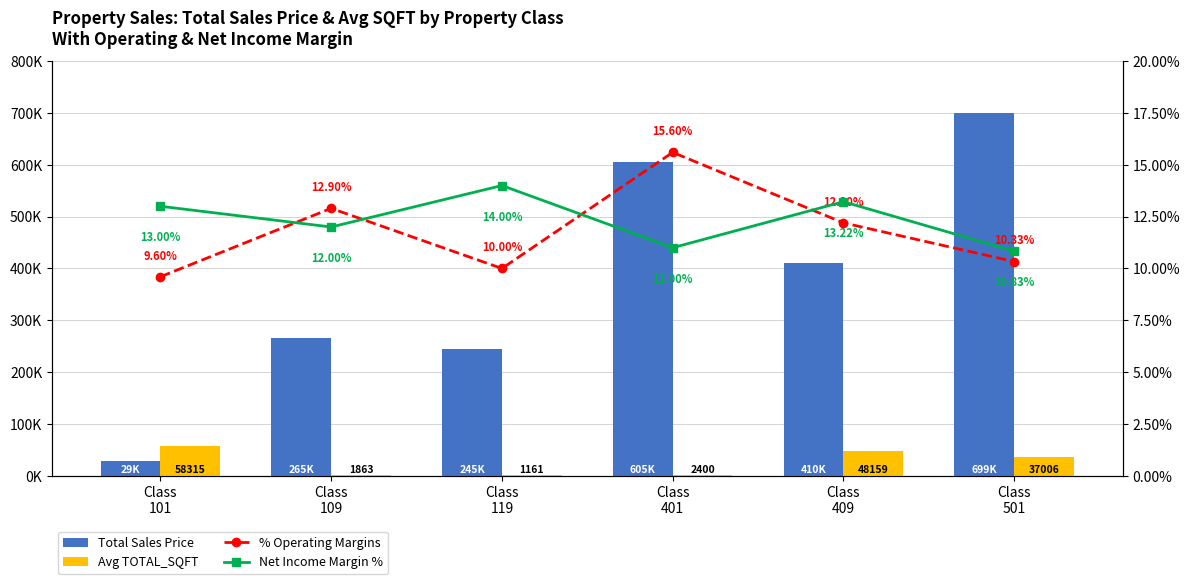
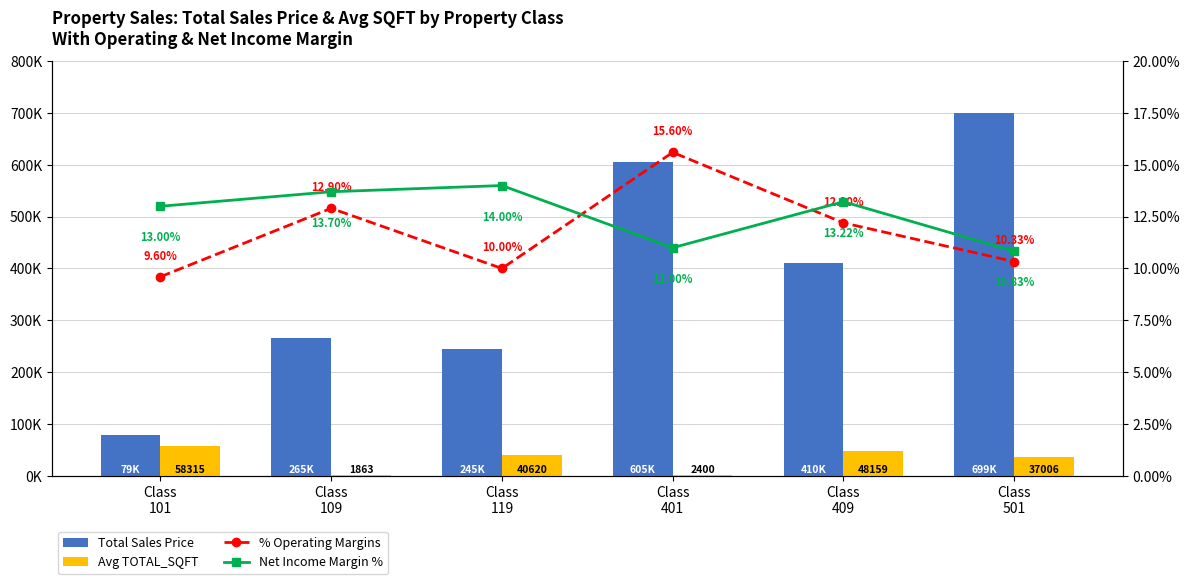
  {
    "Total Sales Price": {
-     "Class 101": "29K",
+     "Class 101": "79K",
      "Class 109": "265K",
      "Class 119": "245K",
      "Class 401": "605K",
      "Class 409": "410K",
      "Class 501": "699K"
    },
    "Avg TOTAL_SQFT": {
      "Class 101": "58315",
      "Class 109": "1863",
-     "Class 119": "1161",
+     "Class 119": "40620",
      "Class 401": "2400",
      "Class 409": "48159",
      "Class 501": "37006"
    },
    "% Operating Margins": {
      "Class 101": "9.60%",
      "Class 119": "10.00%",
      "Class 401": "15.60%",
      "Class 501": "10.33%"
    },
    "Net Income Margin %": {
      "Class 101": "13.00%",
-     "Class 109": "12.00%",
+     "Class 109": "13.70%",
      "Class 119": "14.00%",
      "Class 401": "11.00%",
      "Class 409": "13.22%",
      "Class 501": "10.83%"
    }
  }
